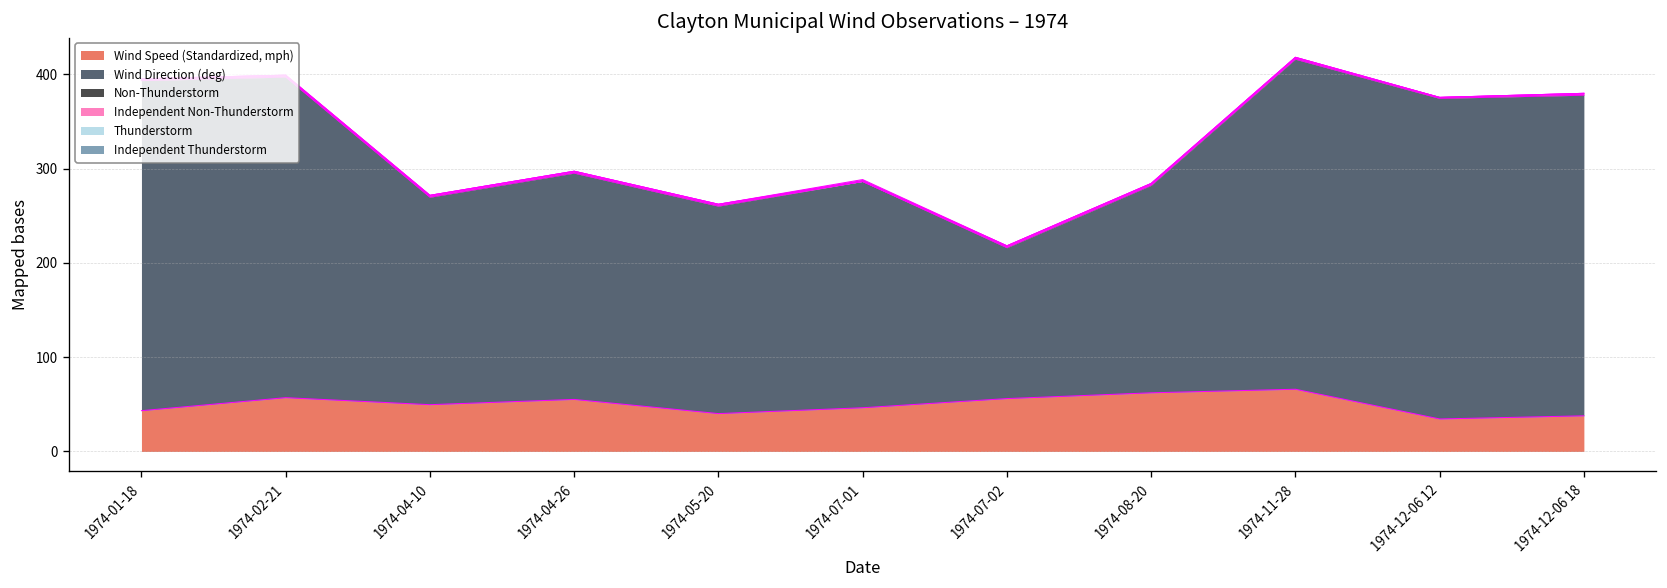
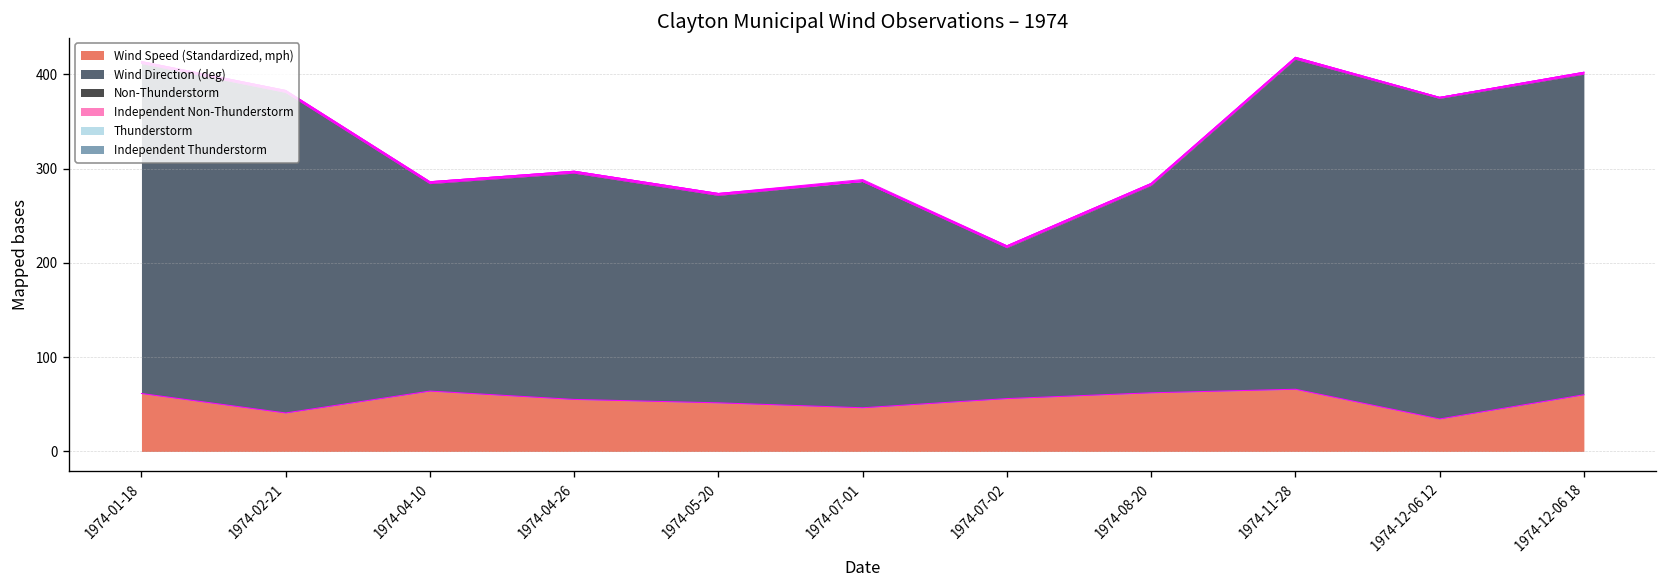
  {
    "Wind Speed (Standardized, mph)": {
-     "1974-01-18": 40,
-     "1974-02-21": 60,
-     "1974-04-10": 50,
+     "1974-01-18": 60,
+     "1974-02-21": 40,
+     "1974-04-10": 60,
      "1974-04-26": 60,
-     "1974-05-20": 40,
+     "1974-05-20": 50,
      "1974-07-01": 50,
      "1974-07-02": 60,
      "1974-08-20": 60,
      "1974-11-28": 70,
      "1974-12-06 12": 30,
-     "1974-12-06 18": 40
+     "1974-12-06 18": 60
    }
  }
